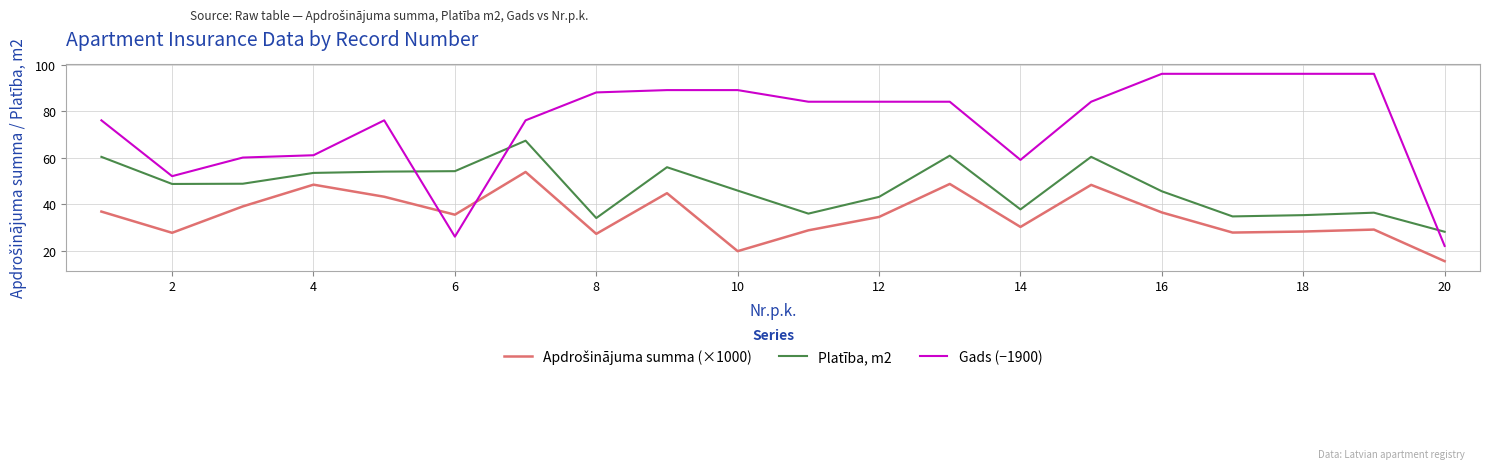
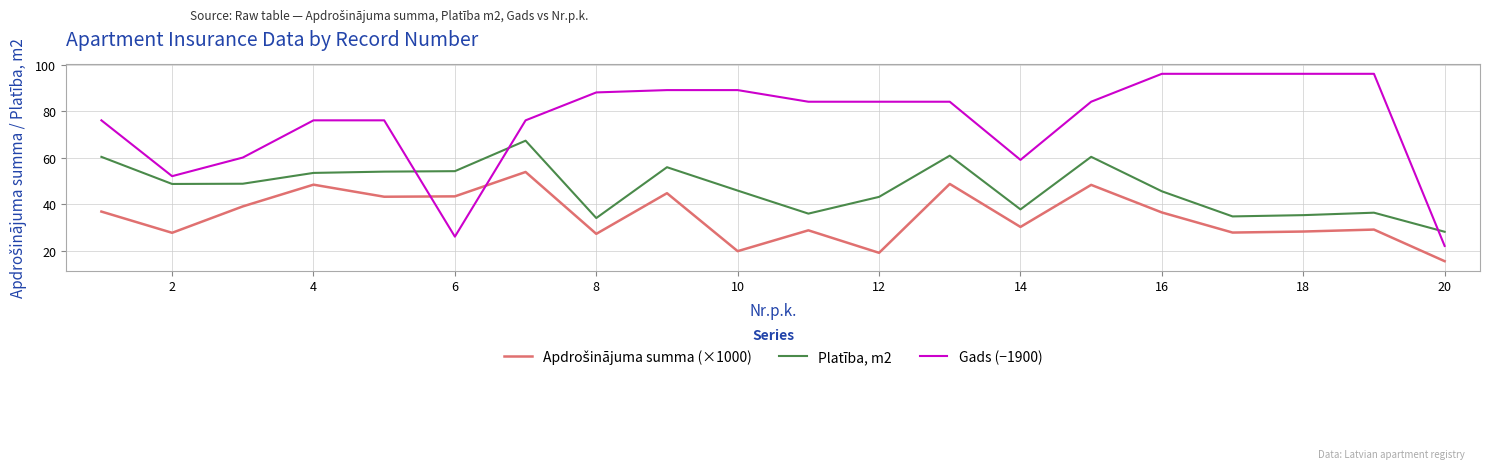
  {
    "Apdrošinājuma summa (×1000)": {
      "2": 28,
      "4": 48,
-     "6": 35,
+     "6": 43,
      "8": 27,
      "10": 20,
-     "12": 34,
+     "12": 19,
      "14": 30,
      "16": 36,
      "18": 28,
      "20": 15
    },
    "Platība, m2": {
      "2": 49,
      "4": 53,
      "6": 54,
      "8": 34,
      "10": 46,
      "12": 43,
      "14": 38,
      "16": 46,
      "18": 35,
      "20": 28
    },
    "Gads (−1900)": {
      "2": 52,
-     "4": 61,
+     "4": 76,
      "6": 26,
      "8": 88,
      "10": 89,
      "12": 84,
      "14": 59,
      "16": 96,
      "18": 96,
      "20": 22
    }
  }
